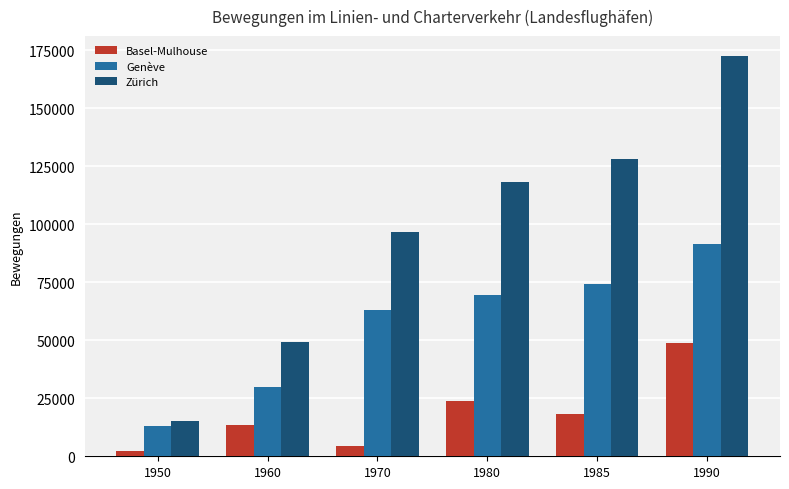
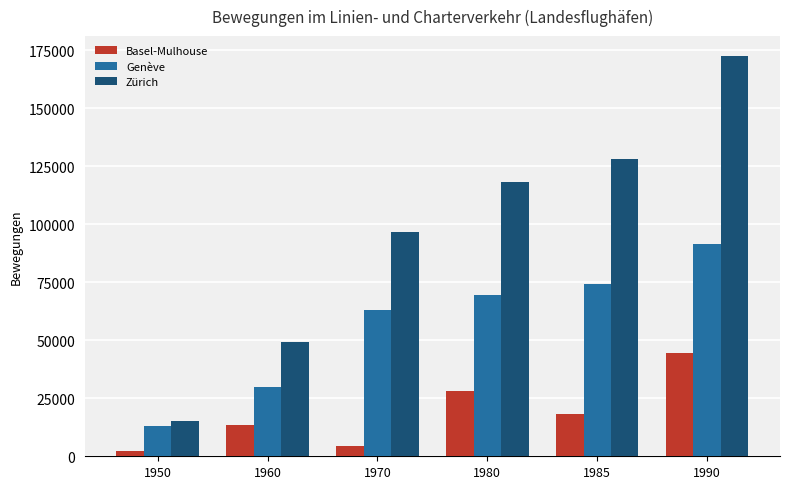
  {
    "Basel-Mulhouse": {
      "1950": 2000,
      "1960": 14000,
      "1970": 5000,
-     "1980": 24000,
+     "1980": 28000,
      "1985": 18000,
-     "1990": 49000
+     "1990": 45000
    }
  }
